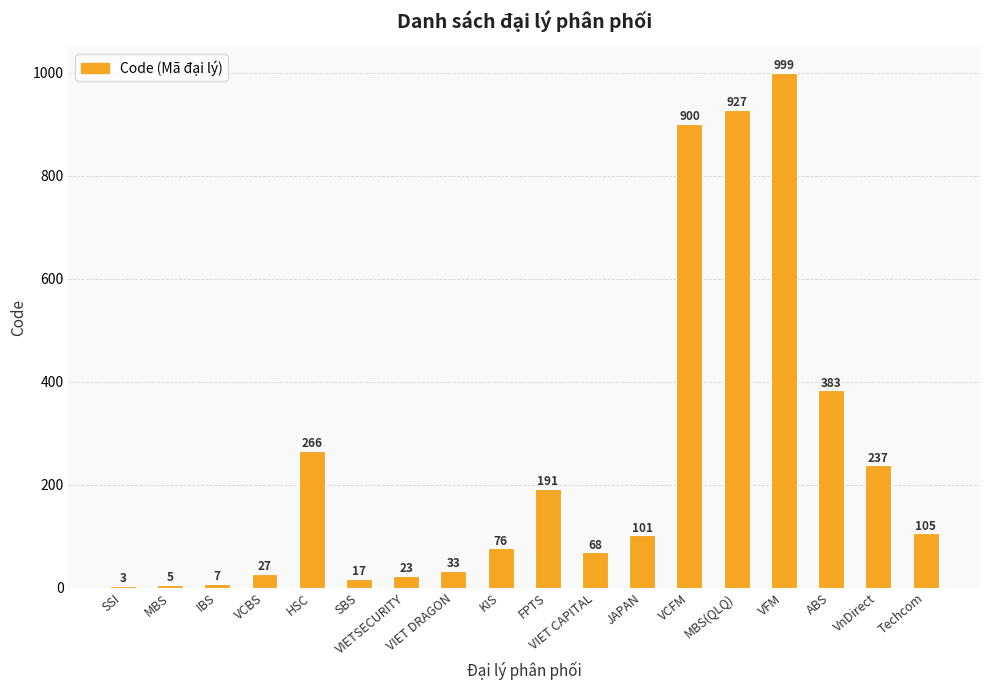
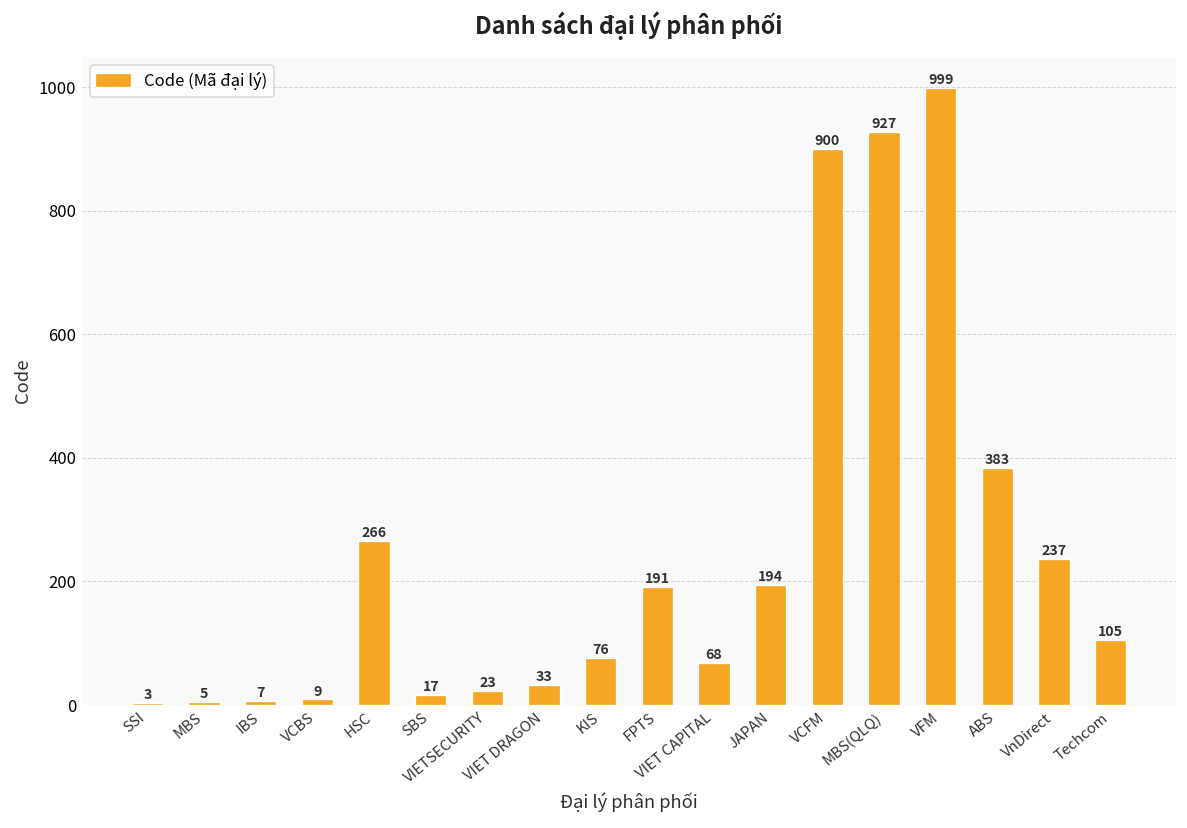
  {
    "SSI": 3,
    "MBS": 5,
    "IBS": 7,
-   "VCBS": 27,
+   "VCBS": 9,
    "HSC": 266,
    "SBS": 17,
    "VIETSECURITY": 23,
    "VIET DRAGON": 33,
    "KIS": 76,
    "FPTS": 191,
    "VIET CAPITAL": 68,
-   "JAPAN": 101,
+   "JAPAN": 194,
    "VCFM": 900,
    "MBS(QLQ)": 927,
    "VFM": 999,
    "ABS": 383,
    "VnDirect": 237,
    "Techcom": 105
  }
